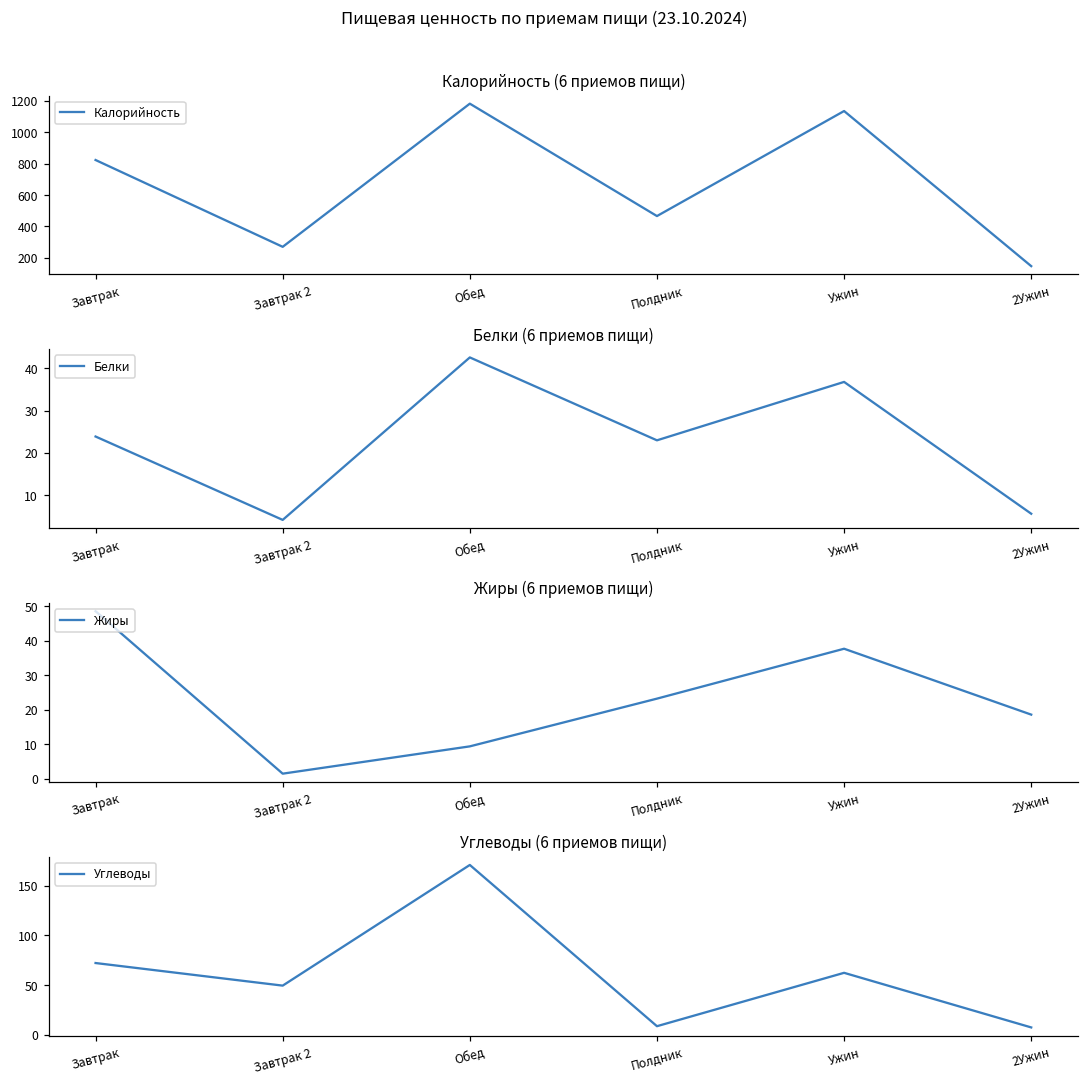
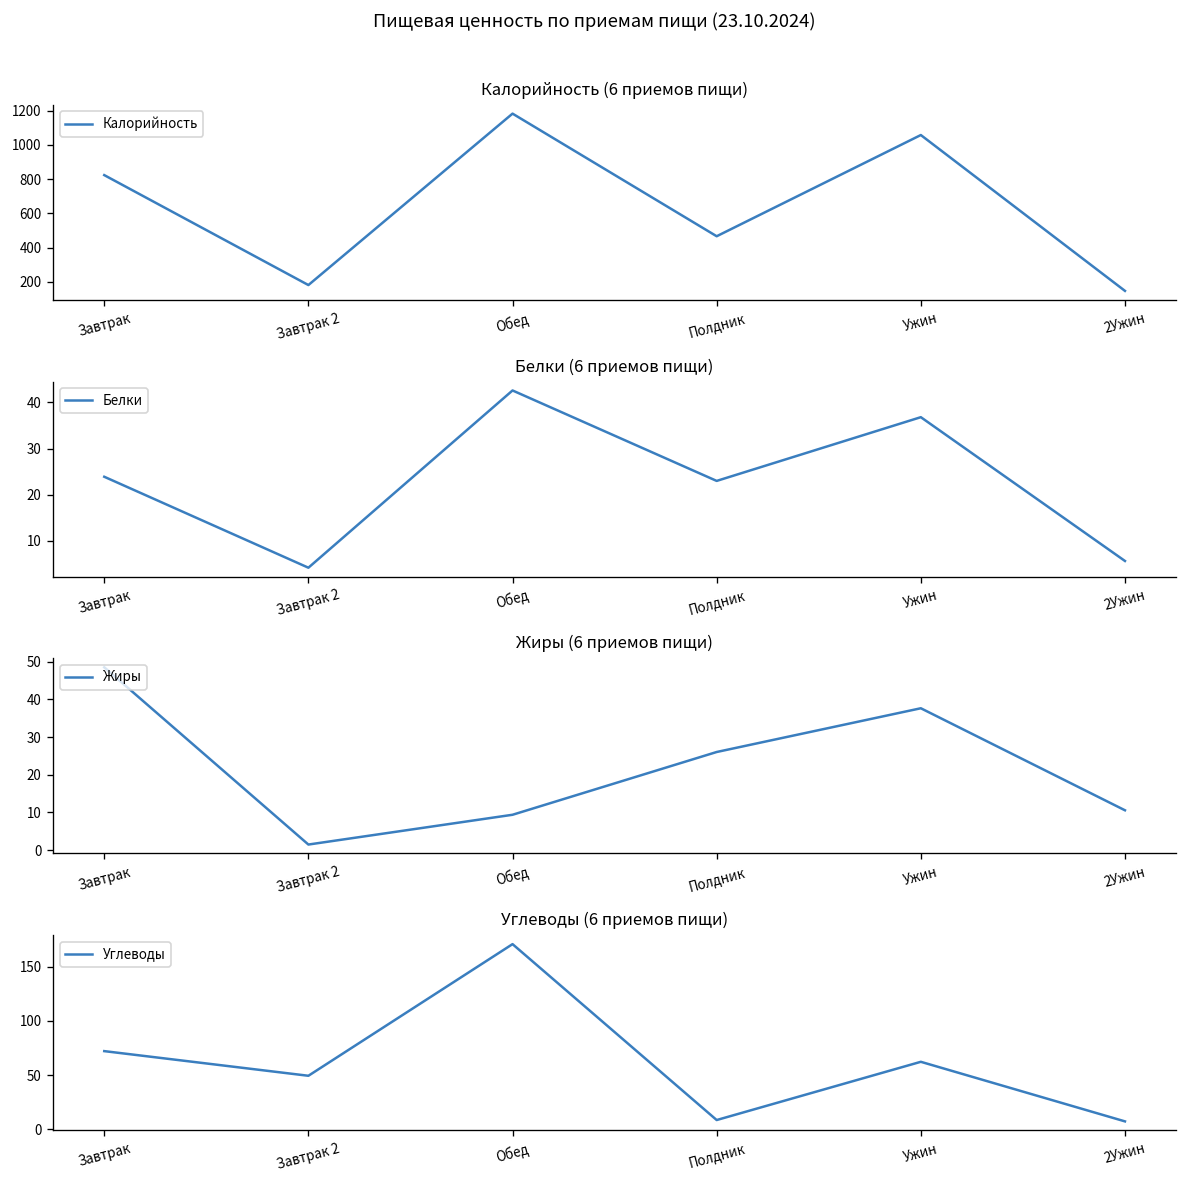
  {
    "Калорийность (6 приемов пищи)": {
      "Завтрак": 820,
-     "Завтрак 2": 270,
+     "Завтрак 2": 180,
      "Обед": 1180,
      "Полдник": 470,
-     "Ужин": 1140,
+     "Ужин": 1060,
      "2Ужин": 150
    },
    "Белки (6 приемов пищи)": {
      "Завтрак": 24,
      "Завтрак 2": 4,
      "Обед": 43,
      "Полдник": 23,
      "Ужин": 37,
      "2Ужин": 6
    },
    "Жиры (6 приемов пищи)": {
      "Завтрак 2": 1,
      "Обед": 9,
-     "Полдник": 23,
+     "Полдник": 26,
      "Ужин": 38,
-     "2Ужин": 19
+     "2Ужин": 11
    },
    "Углеводы (6 приемов пищи)": {
      "Завтрак": 70,
      "Завтрак 2": 50,
      "Обед": 170,
      "Полдник": 10,
      "Ужин": 60,
      "2Ужин": 10
    }
  }
